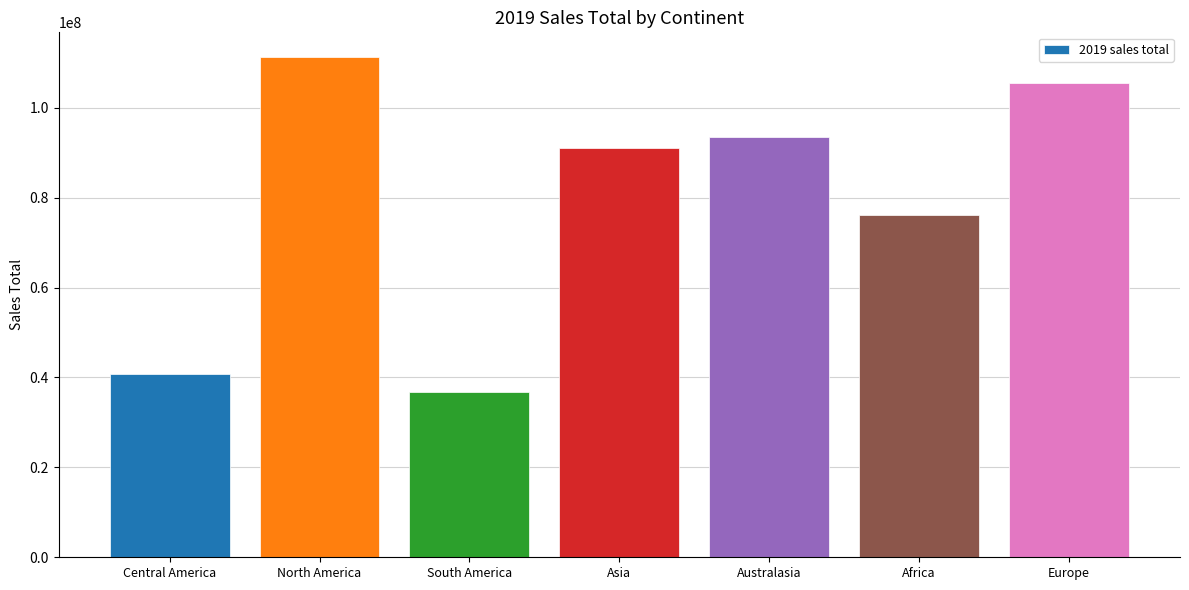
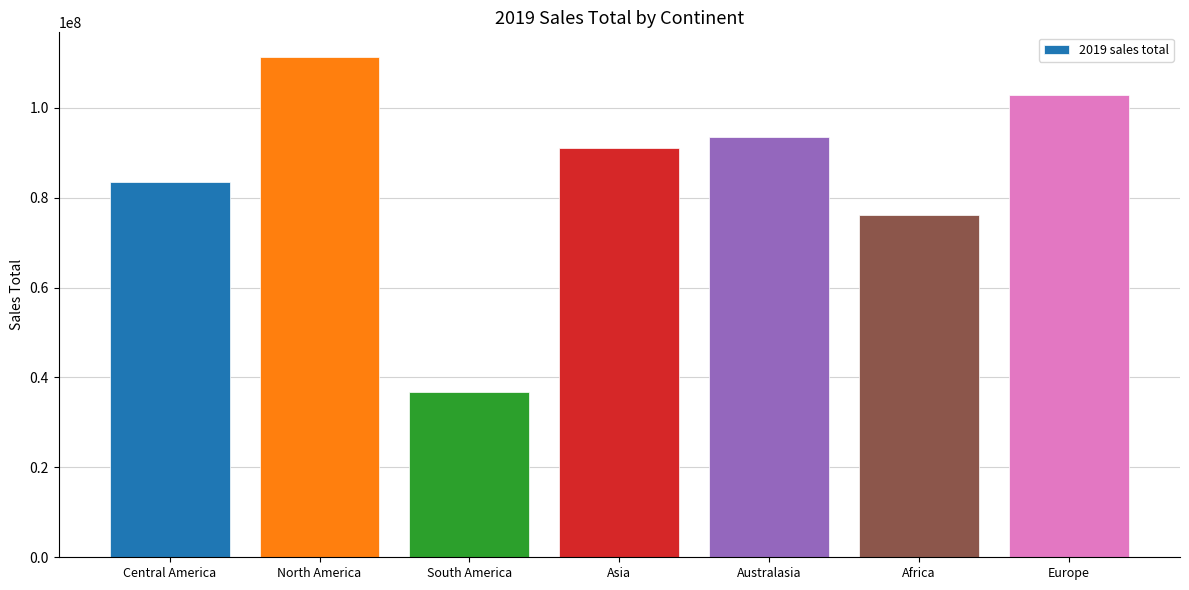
  {
-   "Central America": 41000000,
+   "Central America": 84000000,
    "North America": 111000000,
    "South America": 37000000,
    "Asia": 91000000,
    "Australasia": 94000000,
    "Africa": 76000000,
-   "Europe": 106000000
+   "Europe": 103000000
  }
